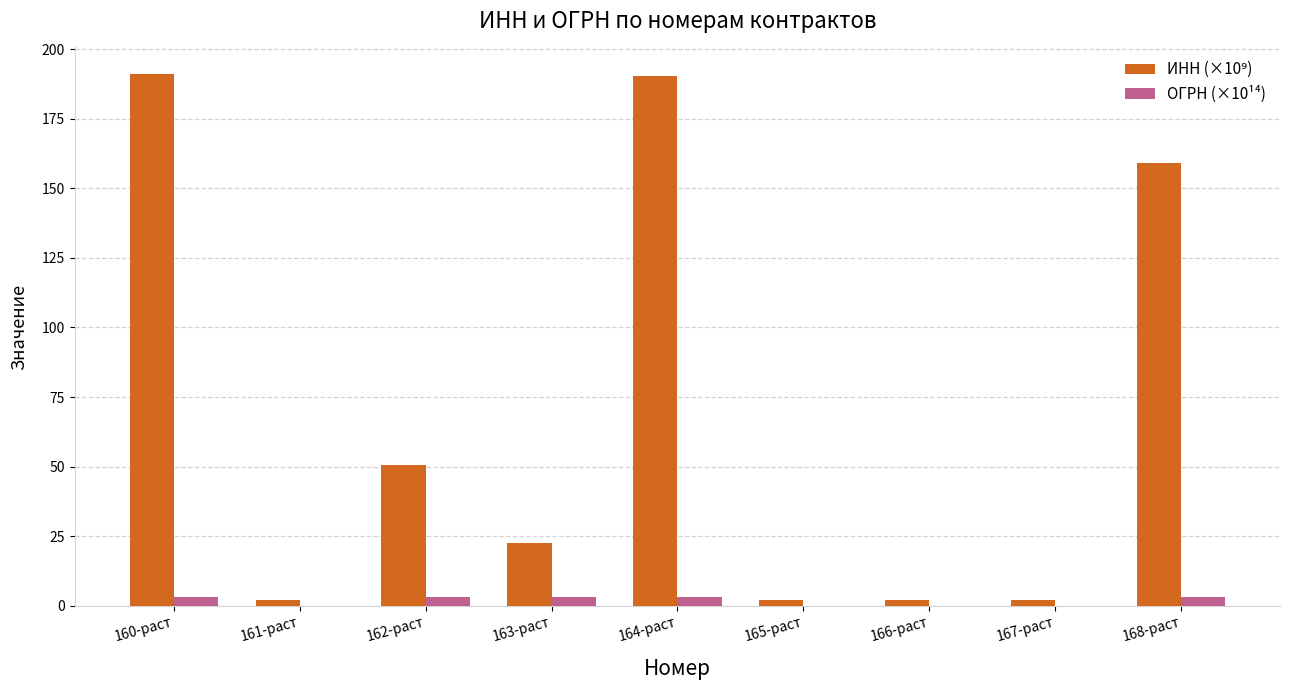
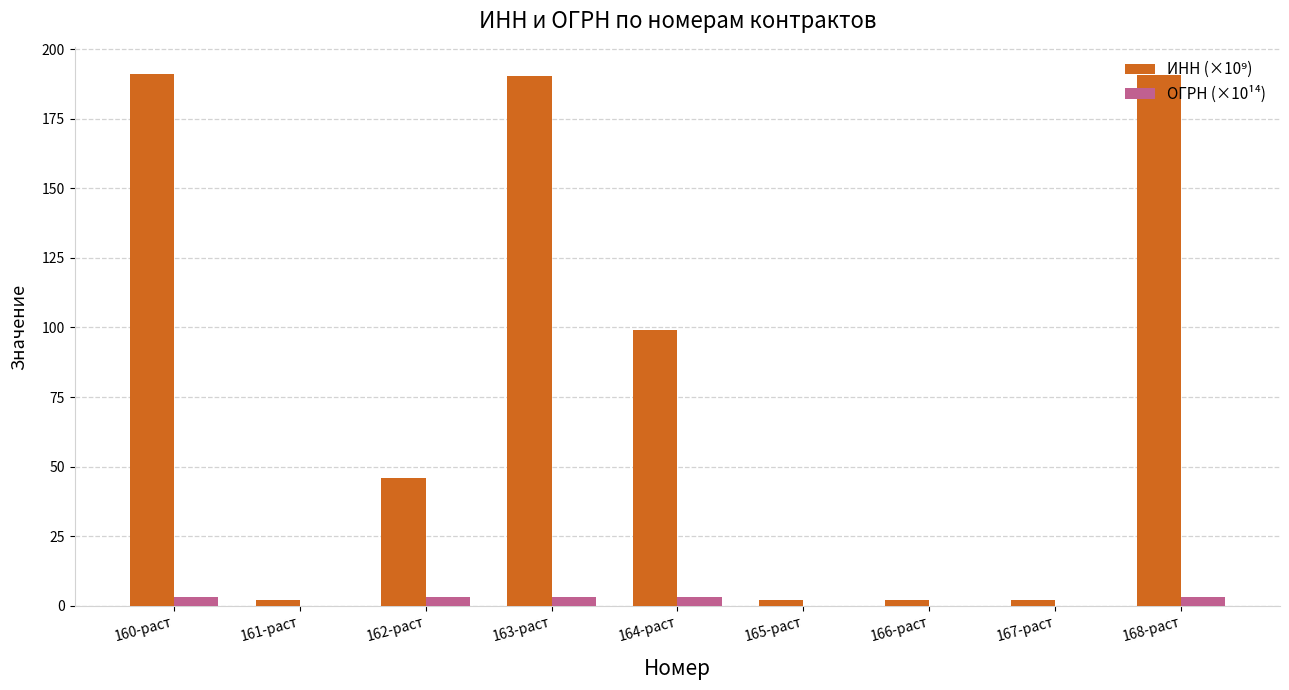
  {
    "ИНН (×10⁹)": {
      "160-раст": 191,
      "161-раст": 2,
-     "162-раст": 50,
-     "163-раст": 22,
-     "164-раст": 191,
+     "162-раст": 46,
+     "163-раст": 191,
+     "164-раст": 99,
      "165-раст": 2,
      "166-раст": 2,
      "167-раст": 2,
-     "168-раст": 159
+     "168-раст": 191
    },
    "ОГРН (×10¹⁴)": {
      "160-раст": 3,
      "162-раст": 3,
      "163-раст": 3,
      "164-раст": 3,
      "168-раст": 3
    }
  }
